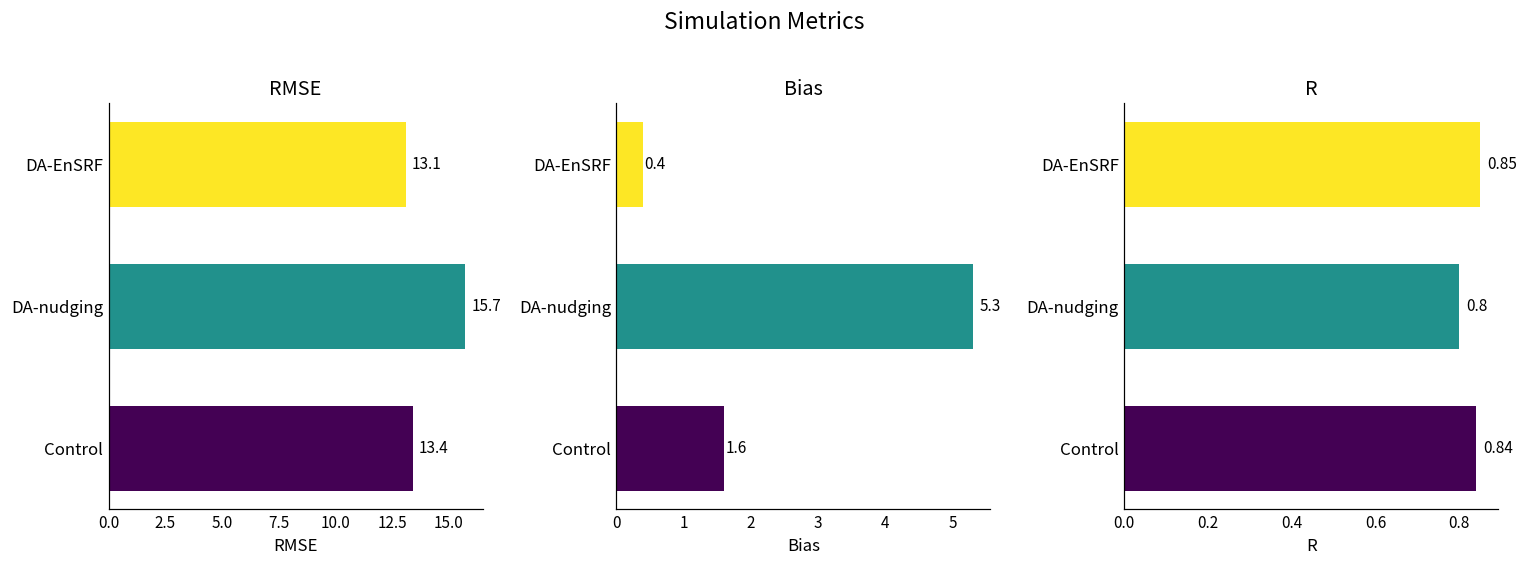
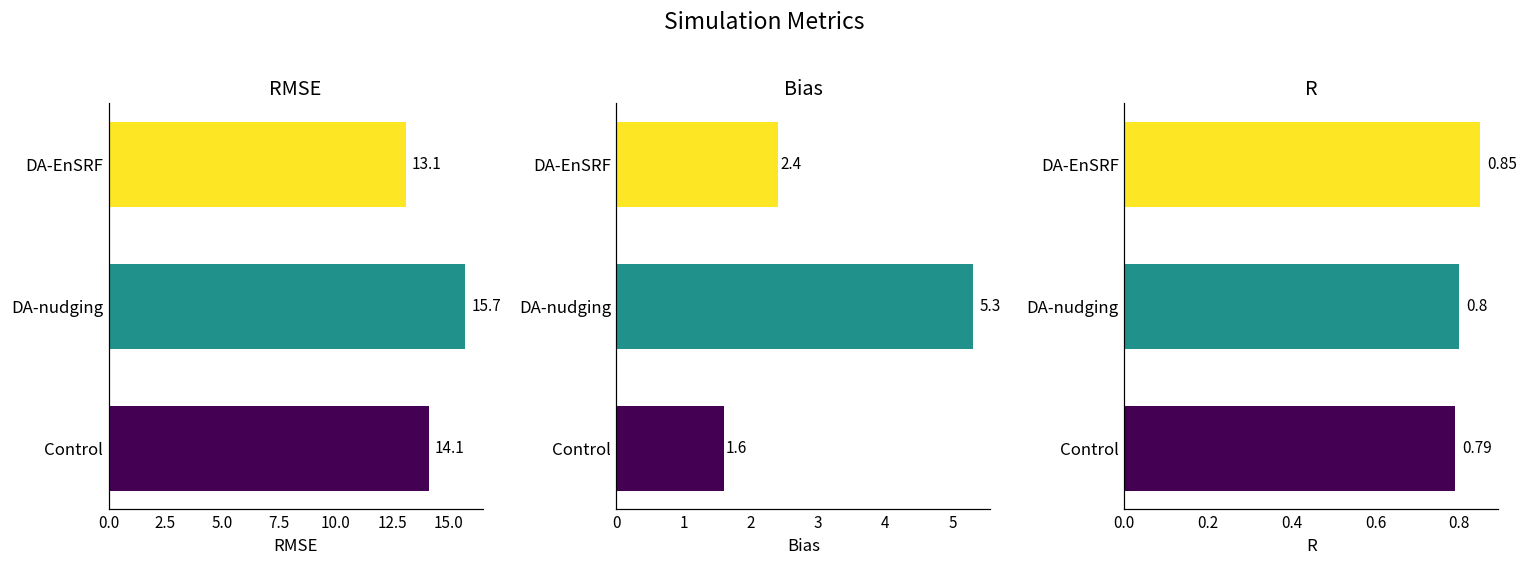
  {
    "RMSE": {
      "DA-EnSRF": 13.1,
      "DA-nudging": 15.7,
-     "Control": 13.4
+     "Control": 14.1
    },
    "Bias": {
-     "DA-EnSRF": 0.4,
+     "DA-EnSRF": 2.4,
      "DA-nudging": 5.3,
      "Control": 1.6
    },
    "R": {
      "DA-EnSRF": 0.85,
      "DA-nudging": 0.8,
-     "Control": 0.84
+     "Control": 0.79
    }
  }
